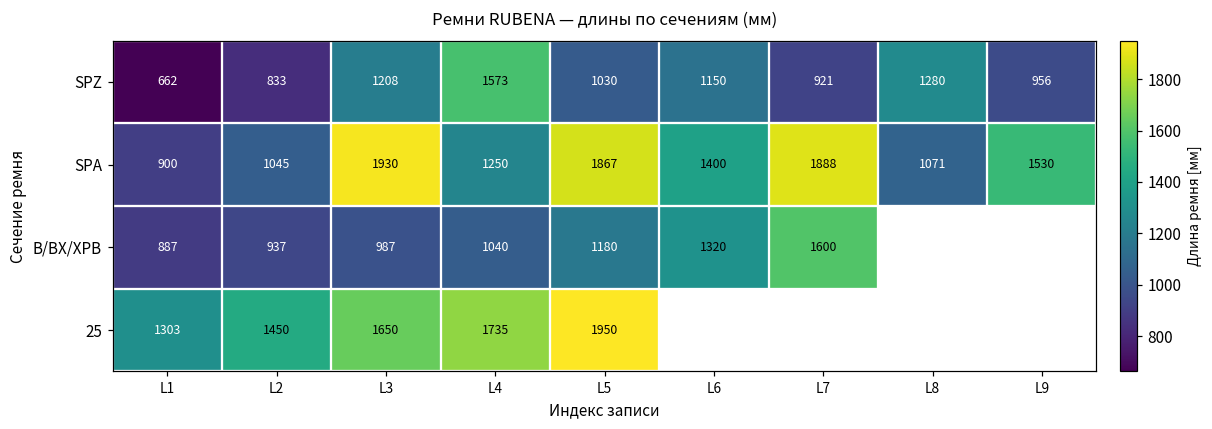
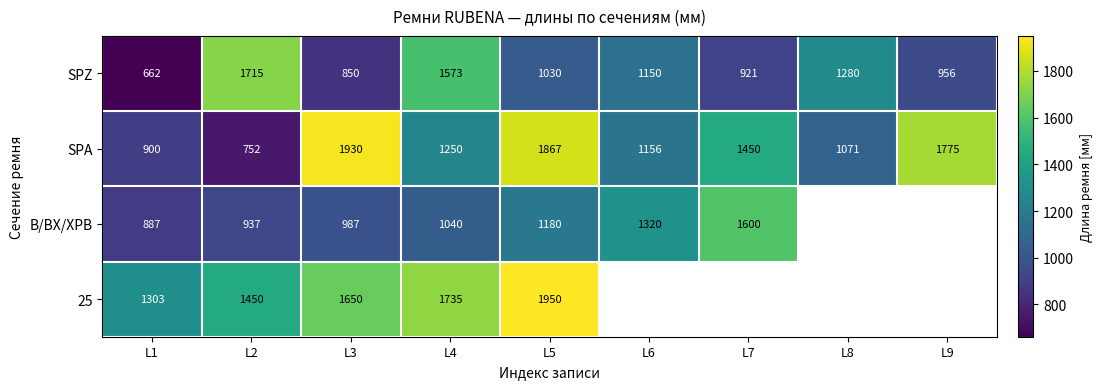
  {
    "SPZ": {
      "L1": 662,
-     "L2": 833,
-     "L3": 1208,
+     "L2": 1715,
+     "L3": 850,
      "L4": 1573,
      "L5": 1030,
      "L6": 1150,
      "L7": 921,
      "L8": 1280,
      "L9": 956
    },
    "SPA": {
      "L1": 900,
-     "L2": 1045,
+     "L2": 752,
      "L3": 1930,
      "L4": 1250,
      "L5": 1867,
-     "L6": 1400,
-     "L7": 1888,
+     "L6": 1156,
+     "L7": 1450,
      "L8": 1071,
-     "L9": 1530
+     "L9": 1775
    },
    "B/BX/XPB": {
      "L1": 887,
      "L2": 937,
      "L3": 987,
      "L4": 1040,
      "L5": 1180,
      "L6": 1320,
      "L7": 1600
    },
    "25": {
      "L1": 1303,
      "L2": 1450,
      "L3": 1650,
      "L4": 1735,
      "L5": 1950
    }
  }
